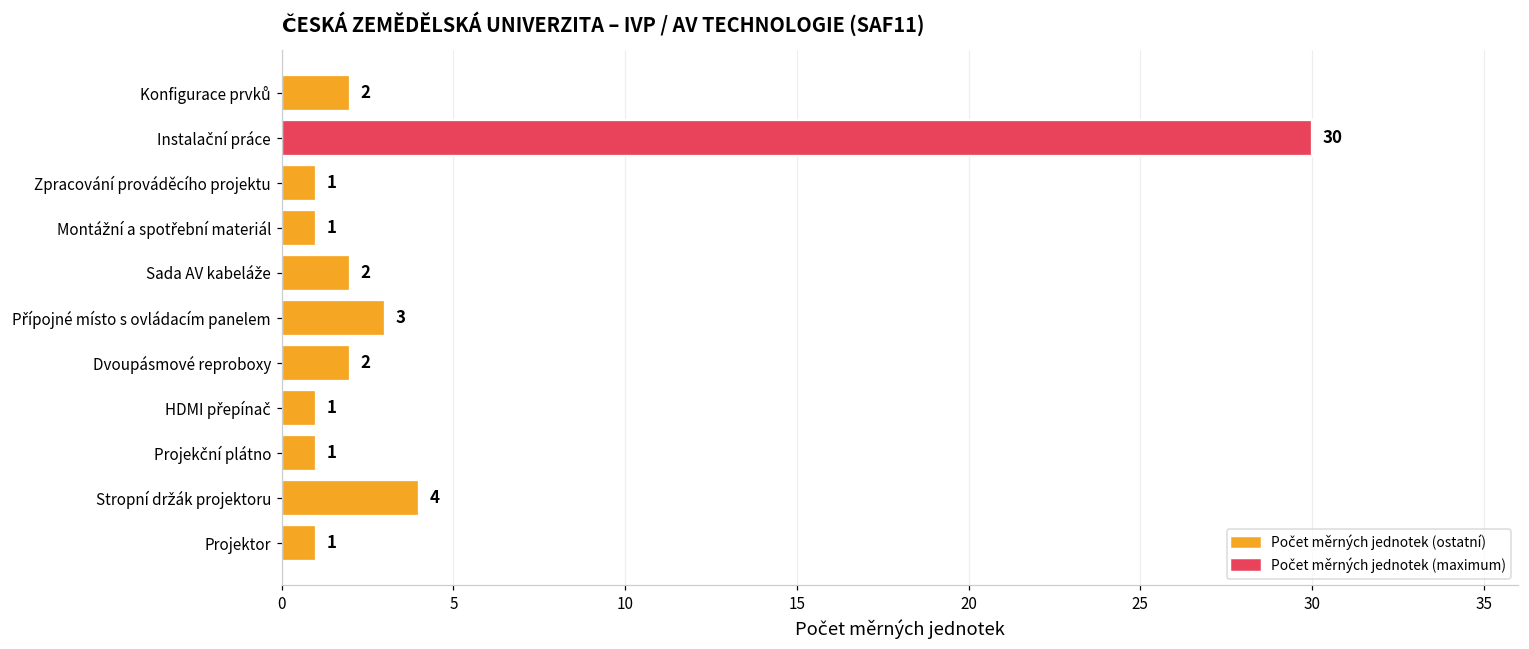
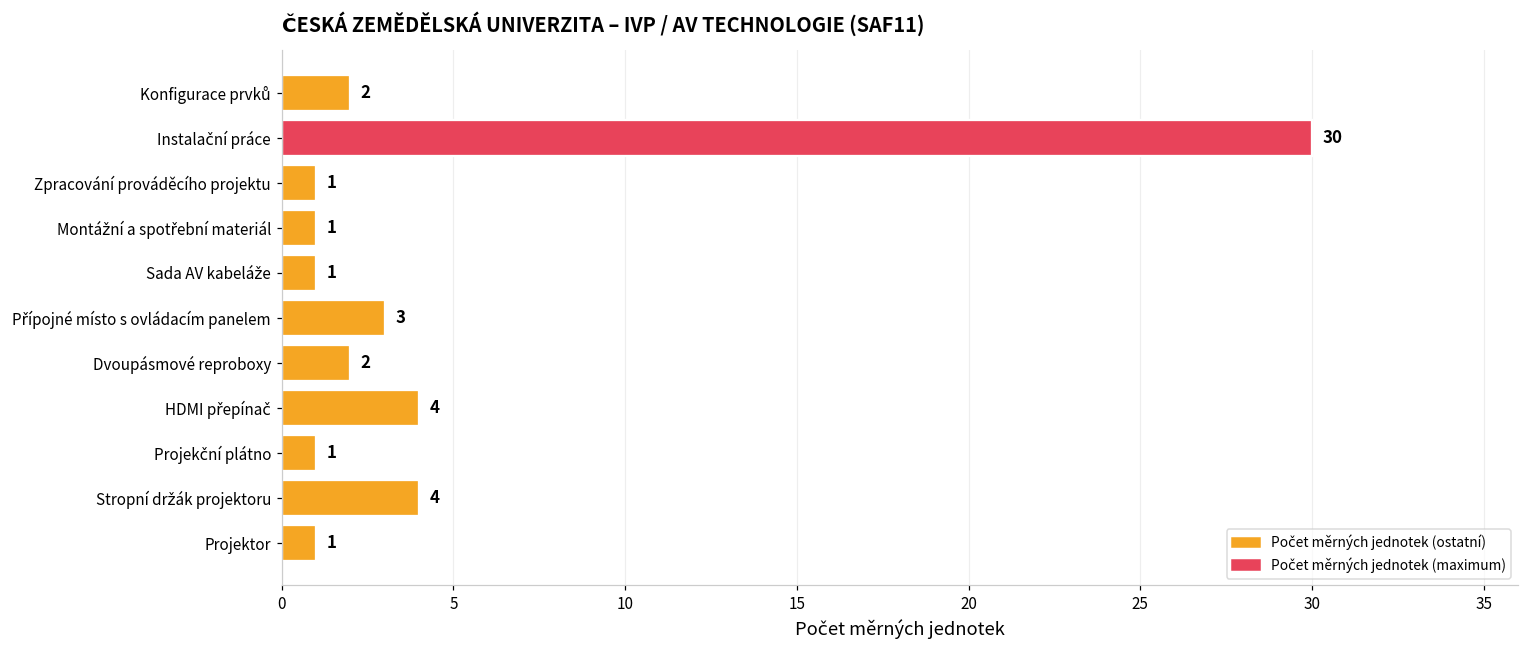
  {
    "Konfigurace prvků": 2,
    "Instalační práce": 30,
    "Zpracování prováděcího projektu": 1,
    "Montážní a spotřební materiál": 1,
-   "Sada AV kabeláže": 2,
+   "Sada AV kabeláže": 1,
    "Přípojné místo s ovládacím panelem": 3,
    "Dvoupásmové reproboxy": 2,
-   "HDMI přepínač": 1,
+   "HDMI přepínač": 4,
    "Projekční plátno": 1,
    "Stropní držák projektoru": 4,
    "Projektor": 1
  }
